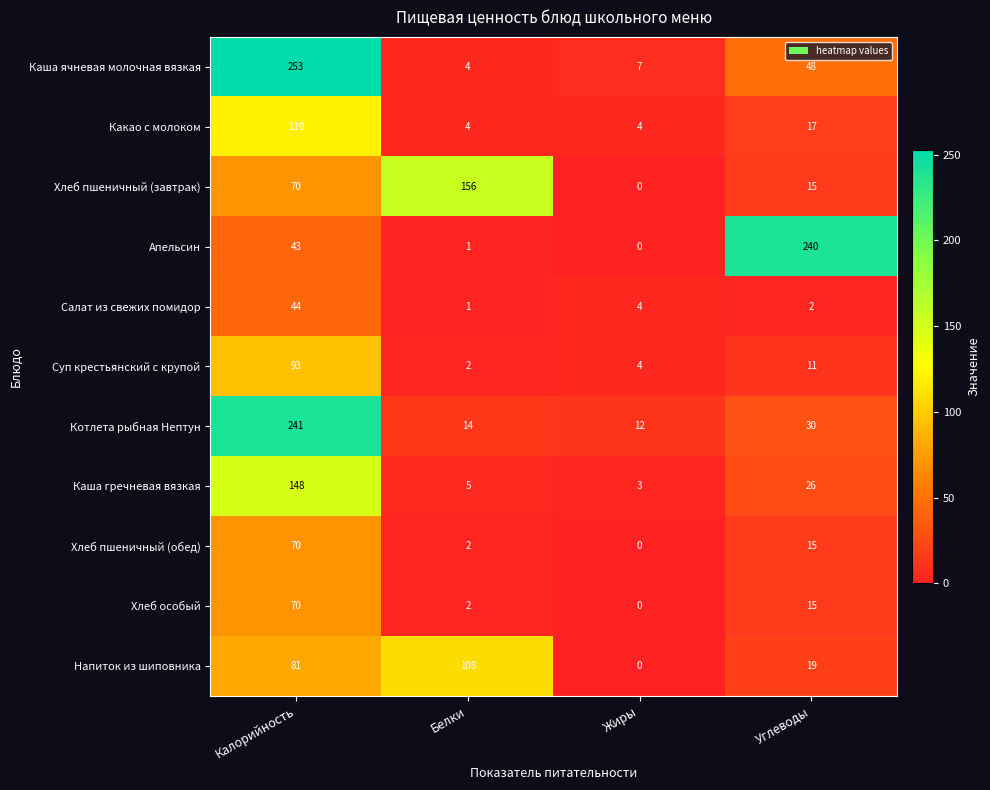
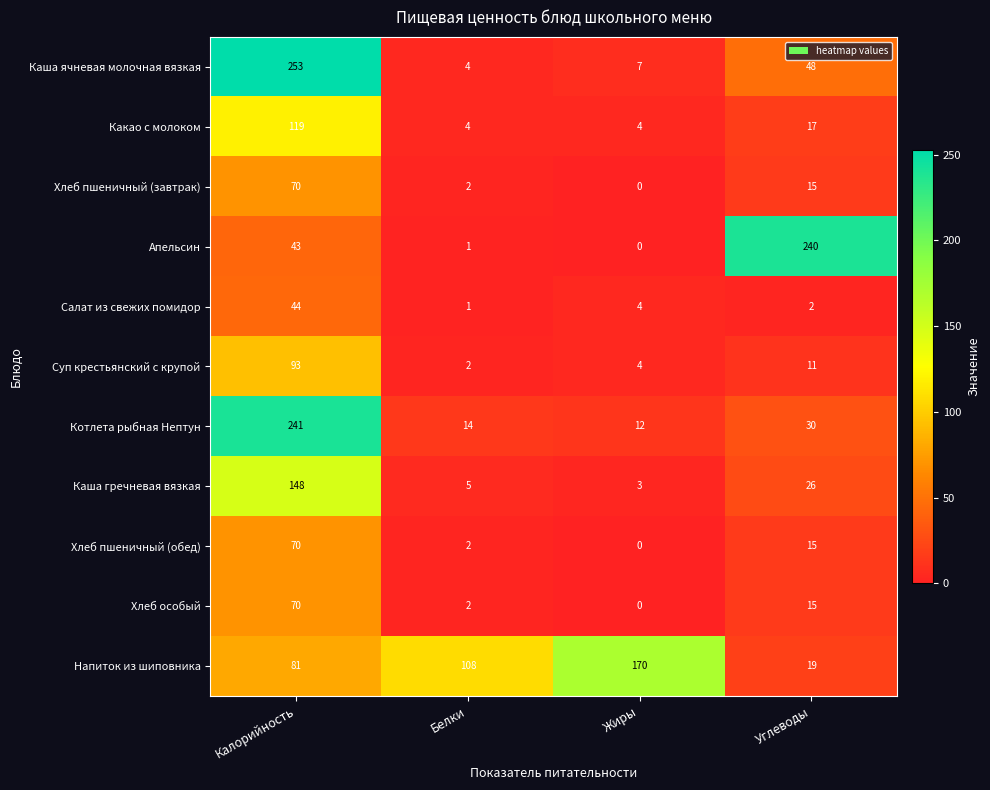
  {
    "Каша ячневая молочная вязкая": {
      "Калорийность": 253,
      "Белки": 4,
      "Жиры": 7,
      "Углеводы": 48
    },
    "Какао с молоком": {
      "Калорийность": 119,
      "Белки": 4,
      "Жиры": 4,
      "Углеводы": 17
    },
    "Хлеб пшеничный (завтрак)": {
      "Калорийность": 70,
-     "Белки": 156,
+     "Белки": 2,
      "Жиры": 0,
      "Углеводы": 15
    },
    "Апельсин": {
      "Калорийность": 43,
      "Белки": 1,
      "Жиры": 0,
      "Углеводы": 240
    },
    "Салат из свежих помидор": {
      "Калорийность": 44,
      "Белки": 1,
      "Жиры": 4,
      "Углеводы": 2
    },
    "Суп крестьянский с крупой": {
      "Калорийность": 93,
      "Белки": 2,
      "Жиры": 4,
      "Углеводы": 11
    },
    "Котлета рыбная Нептун": {
      "Калорийность": 241,
      "Белки": 14,
      "Жиры": 12,
      "Углеводы": 30
    },
    "Каша гречневая вязкая": {
      "Калорийность": 148,
      "Белки": 5,
      "Жиры": 3,
      "Углеводы": 26
    },
    "Хлеб пшеничный (обед)": {
      "Калорийность": 70,
      "Белки": 2,
      "Жиры": 0,
      "Углеводы": 15
    },
    "Хлеб особый": {
      "Калорийность": 70,
      "Белки": 2,
      "Жиры": 0,
      "Углеводы": 15
    },
    "Напиток из шиповника": {
      "Калорийность": 81,
      "Белки": 108,
-     "Жиры": 0,
+     "Жиры": 170,
      "Углеводы": 19
    }
  }
